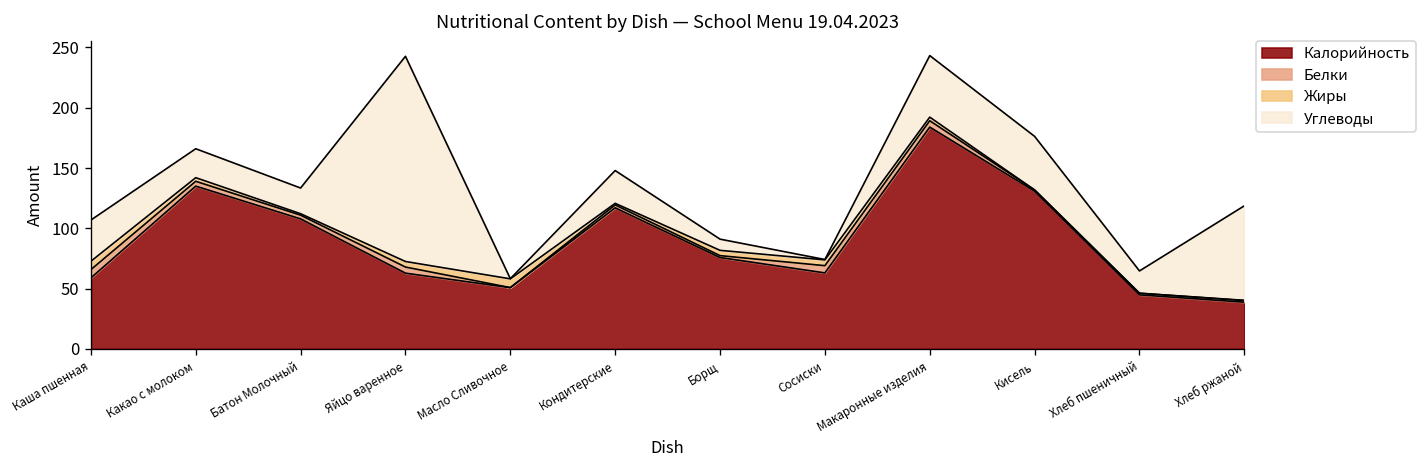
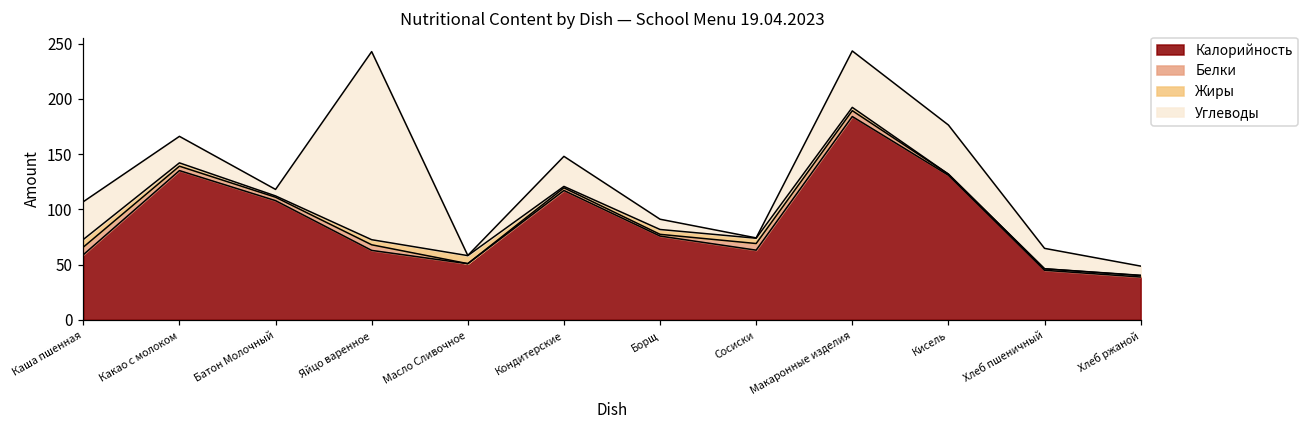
  {
    "Калорийность": {
      "Каша пшенная": 59,
      "Какао с молоком": 135,
      "Батон Молочный": 108,
      "Яйцо варенное": 63,
      "Сосиски": 63,
      "Макаронные изделия": 184
    },
    "Углеводы": {
      "Каша пшенная": 34,
      "Какао с молоком": 24,
-     "Батон Молочный": 21,
+     "Батон Молочный": 6,
      "Яйцо варенное": 170,
      "Кондитерские": 27,
      "Борщ": 9,
      "Макаронные изделия": 51,
      "Кисель": 44,
      "Хлеб пшеничный": 18,
-     "Хлеб ржаной": 78
+     "Хлеб ржаной": 8
    }
  }
